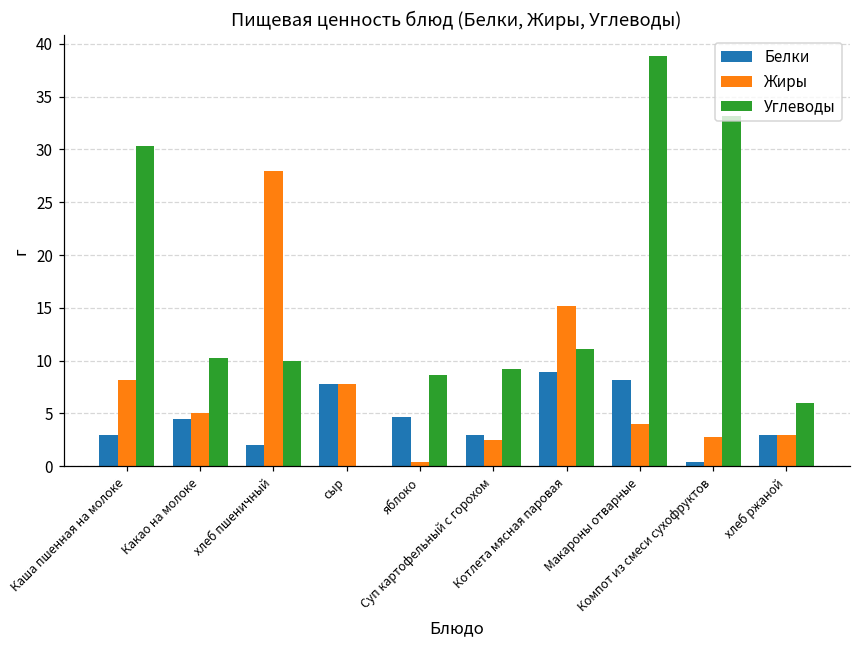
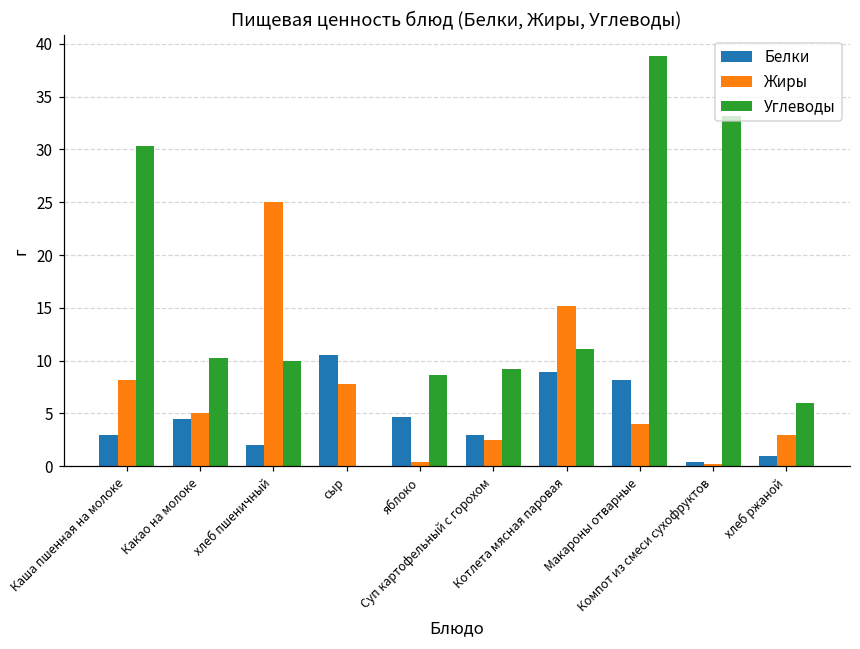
  {
    "Белки": {
      "Каша пшенная на молоке": 3,
      "Какао на молоке": 5,
      "хлеб пшеничный": 2,
-     "сыр": 8,
+     "сыр": 11,
      "яблоко": 5,
      "Суп картофельный с горохом": 3,
      "Котлета мясная паровая": 9,
      "Макароны отварные": 8,
      "Компот из смеси сухофруктов": 0,
-     "хлеб ржаной": 3
+     "хлеб ржаной": 1
    },
    "Жиры": {
      "Каша пшенная на молоке": 8,
      "Какао на молоке": 5,
-     "хлеб пшеничный": 28,
+     "хлеб пшеничный": 25,
      "сыр": 8,
      "яблоко": 0,
      "Суп картофельный с горохом": 3,
      "Котлета мясная паровая": 15,
      "Макароны отварные": 4,
-     "Компот из смеси сухофруктов": 3,
+     "Компот из смеси сухофруктов": 0,
      "хлеб ржаной": 3
    },
    "Углеводы": {
      "Каша пшенная на молоке": 30,
      "Какао на молоке": 10,
      "хлеб пшеничный": 10,
      "сыр": 0,
      "яблоко": 9,
      "Суп картофельный с горохом": 9,
      "Котлета мясная паровая": 11,
      "Макароны отварные": 39,
      "хлеб ржаной": 6
    }
  }
